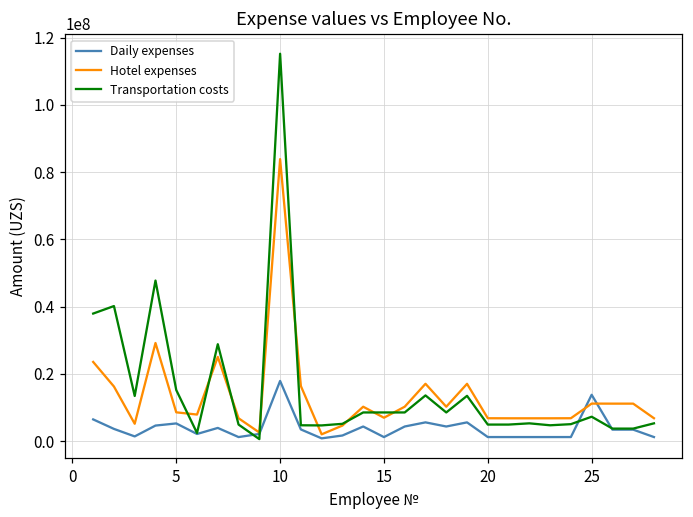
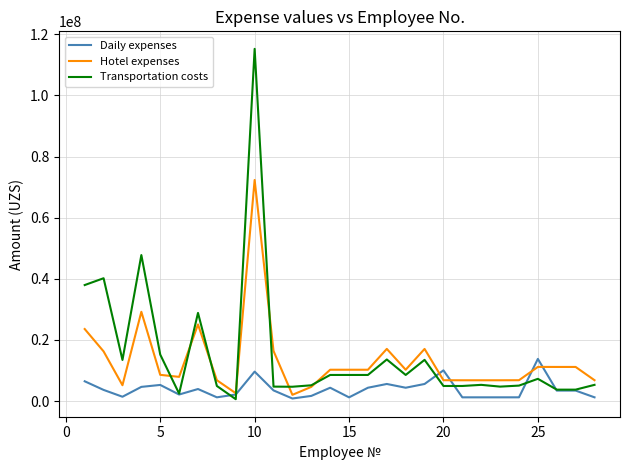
  {
    "Daily expenses": {
      "5": 5000000,
-     "10": 18000000,
+     "10": 10000000,
      "15": 1000000,
-     "20": 1000000,
+     "20": 10000000,
      "25": 14000000
    },
    "Hotel expenses": {
      "5": 9000000,
-     "10": 84000000,
-     "15": 7000000,
+     "10": 72000000,
+     "15": 10000000,
      "20": 7000000,
      "25": 11000000
    },
    "Transportation costs": {
      "5": 15000000,
      "10": 115000000,
      "15": 9000000,
      "20": 5000000,
      "25": 7000000
    }
  }
